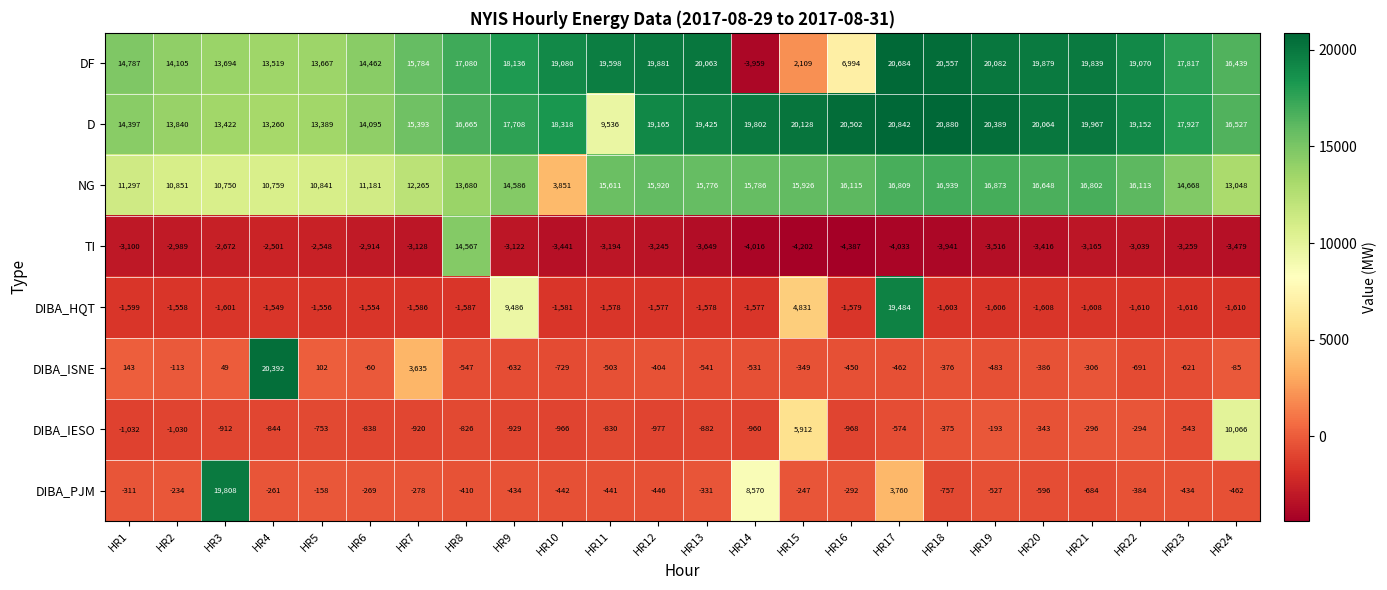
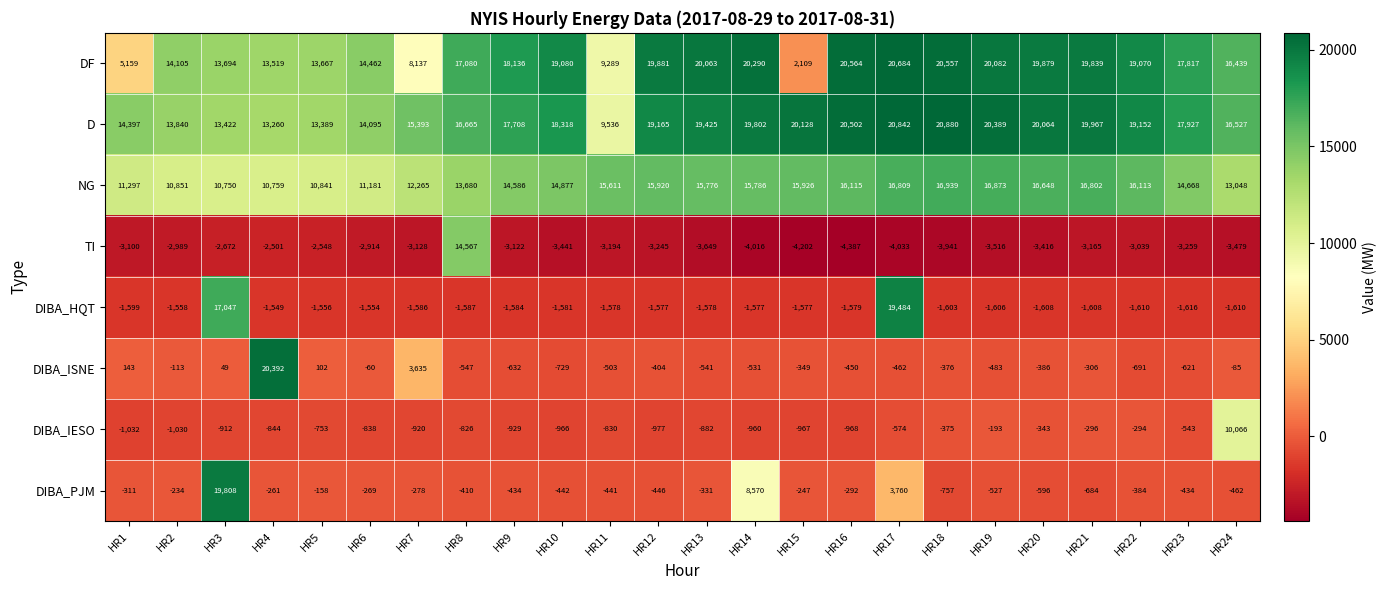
  {
    "DF": {
-     "HR1": "14,787",
+     "HR1": "5,159",
      "HR2": "14,105",
      "HR3": "13,694",
      "HR4": "13,519",
      "HR5": "13,667",
      "HR6": "14,462",
-     "HR7": "15,784",
+     "HR7": "8,137",
      "HR8": "17,080",
      "HR9": "18,136",
      "HR10": "19,080",
-     "HR11": "19,598",
+     "HR11": "9,289",
      "HR12": "19,881",
      "HR13": "20,063",
-     "HR14": "-3,959",
+     "HR14": "20,290",
      "HR15": "2,109",
-     "HR16": "6,994",
+     "HR16": "20,564",
      "HR17": "20,684",
      "HR18": "20,557",
      "HR19": "20,082",
      "HR20": "19,879",
      "HR21": "19,839",
      "HR22": "19,070",
      "HR23": "17,817",
      "HR24": "16,439"
    },
    "D": {
      "HR1": "14,397",
      "HR2": "13,840",
      "HR3": "13,422",
      "HR4": "13,260",
      "HR5": "13,389",
      "HR6": "14,095",
      "HR7": "15,393",
      "HR8": "16,665",
      "HR9": "17,708",
      "HR10": "18,318",
      "HR11": "9,536",
      "HR12": "19,165",
      "HR13": "19,425",
      "HR14": "19,802",
      "HR15": "20,128",
      "HR16": "20,502",
      "HR17": "20,842",
      "HR18": "20,880",
      "HR19": "20,389",
      "HR20": "20,064",
      "HR21": "19,967",
      "HR22": "19,152",
      "HR23": "17,927",
      "HR24": "16,527"
    },
    "NG": {
      "HR1": "11,297",
      "HR2": "10,851",
      "HR3": "10,750",
      "HR4": "10,759",
      "HR5": "10,841",
      "HR6": "11,181",
      "HR7": "12,265",
      "HR8": "13,680",
      "HR9": "14,586",
-     "HR10": "3,851",
+     "HR10": "14,877",
      "HR11": "15,611",
      "HR12": "15,920",
      "HR13": "15,776",
      "HR14": "15,786",
      "HR15": "15,926",
      "HR16": "16,115",
      "HR17": "16,809",
      "HR18": "16,939",
      "HR19": "16,873",
      "HR20": "16,648",
      "HR21": "16,802",
      "HR22": "16,113",
      "HR23": "14,668",
      "HR24": "13,048"
    },
    "TI": {
      "HR1": "-3,100",
      "HR2": "-2,989",
      "HR3": "-2,672",
      "HR4": "-2,501",
      "HR5": "-2,548",
      "HR6": "-2,914",
      "HR7": "-3,128",
      "HR8": "14,567",
      "HR9": "-3,122",
      "HR10": "-3,441",
      "HR11": "-3,194",
      "HR12": "-3,245",
      "HR13": "-3,649",
      "HR14": "-4,016",
      "HR15": "-4,202",
      "HR16": "-4,387",
      "HR17": "-4,033",
      "HR18": "-3,941",
      "HR19": "-3,516",
      "HR20": "-3,416",
      "HR21": "-3,165",
      "HR22": "-3,039",
      "HR23": "-3,259",
      "HR24": "-3,479"
    },
    "DIBA_HQT": {
      "HR1": "-1,599",
      "HR2": "-1,558",
-     "HR3": "-1,601",
+     "HR3": "17,047",
      "HR4": "-1,549",
      "HR5": "-1,556",
      "HR6": "-1,554",
      "HR7": "-1,586",
      "HR8": "-1,587",
-     "HR9": "9,486",
+     "HR9": "-1,584",
      "HR10": "-1,581",
      "HR11": "-1,578",
      "HR12": "-1,577",
      "HR13": "-1,578",
      "HR14": "-1,577",
-     "HR15": "4,831",
+     "HR15": "-1,577",
      "HR16": "-1,579",
      "HR17": "19,484",
      "HR18": "-1,603",
      "HR19": "-1,606",
      "HR20": "-1,608",
      "HR21": "-1,608",
      "HR22": "-1,610",
      "HR23": "-1,616",
      "HR24": "-1,610"
    },
    "DIBA_ISNE": {
      "HR1": "143",
      "HR2": "-113",
      "HR3": "49",
      "HR4": "20,392",
      "HR5": "102",
      "HR6": "-60",
      "HR7": "3,635",
      "HR8": "-547",
      "HR9": "-632",
      "HR10": "-729",
      "HR11": "-503",
      "HR12": "-404",
      "HR13": "-541",
      "HR14": "-531",
      "HR15": "-349",
      "HR16": "-450",
      "HR17": "-462",
      "HR18": "-376",
      "HR19": "-483",
      "HR20": "-386",
      "HR21": "-306",
      "HR22": "-691",
      "HR23": "-621",
      "HR24": "-85"
    },
    "DIBA_IESO": {
      "HR1": "-1,032",
      "HR2": "-1,030",
      "HR3": "-912",
      "HR4": "-844",
      "HR5": "-753",
      "HR6": "-838",
      "HR7": "-920",
      "HR8": "-826",
      "HR9": "-929",
      "HR10": "-966",
      "HR11": "-830",
      "HR12": "-977",
      "HR13": "-882",
      "HR14": "-960",
-     "HR15": "5,912",
+     "HR15": "-967",
      "HR16": "-968",
      "HR17": "-574",
      "HR18": "-375",
      "HR19": "-193",
      "HR20": "-343",
      "HR21": "-296",
      "HR22": "-294",
      "HR23": "-543",
      "HR24": "10,066"
    },
    "DIBA_PJM": {
      "HR1": "-311",
      "HR2": "-234",
      "HR3": "19,808",
      "HR4": "-261",
      "HR5": "-158",
      "HR6": "-269",
      "HR7": "-278",
      "HR8": "-410",
      "HR9": "-434",
      "HR10": "-442",
      "HR11": "-441",
      "HR12": "-446",
      "HR13": "-331",
      "HR14": "8,570",
      "HR15": "-247",
      "HR16": "-292",
      "HR17": "3,760",
      "HR18": "-757",
      "HR19": "-527",
      "HR20": "-596",
      "HR21": "-684",
      "HR22": "-384",
      "HR23": "-434",
      "HR24": "-462"
    }
  }
